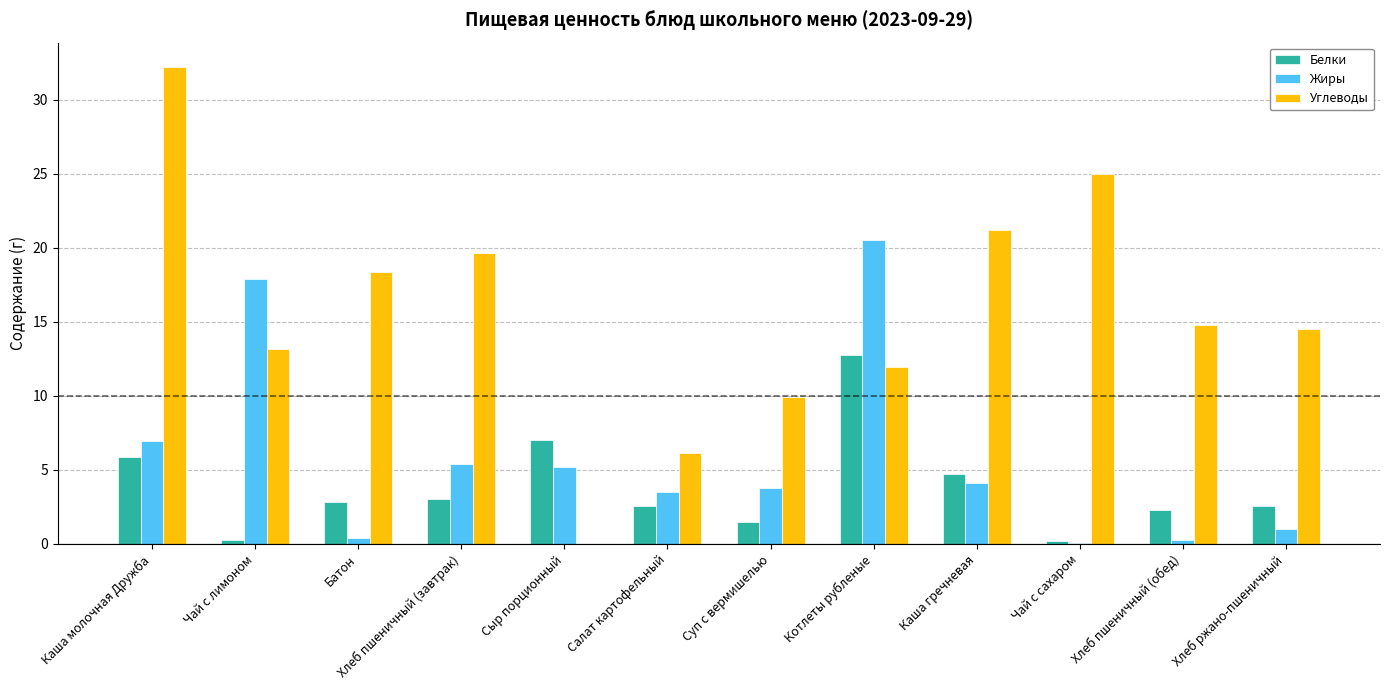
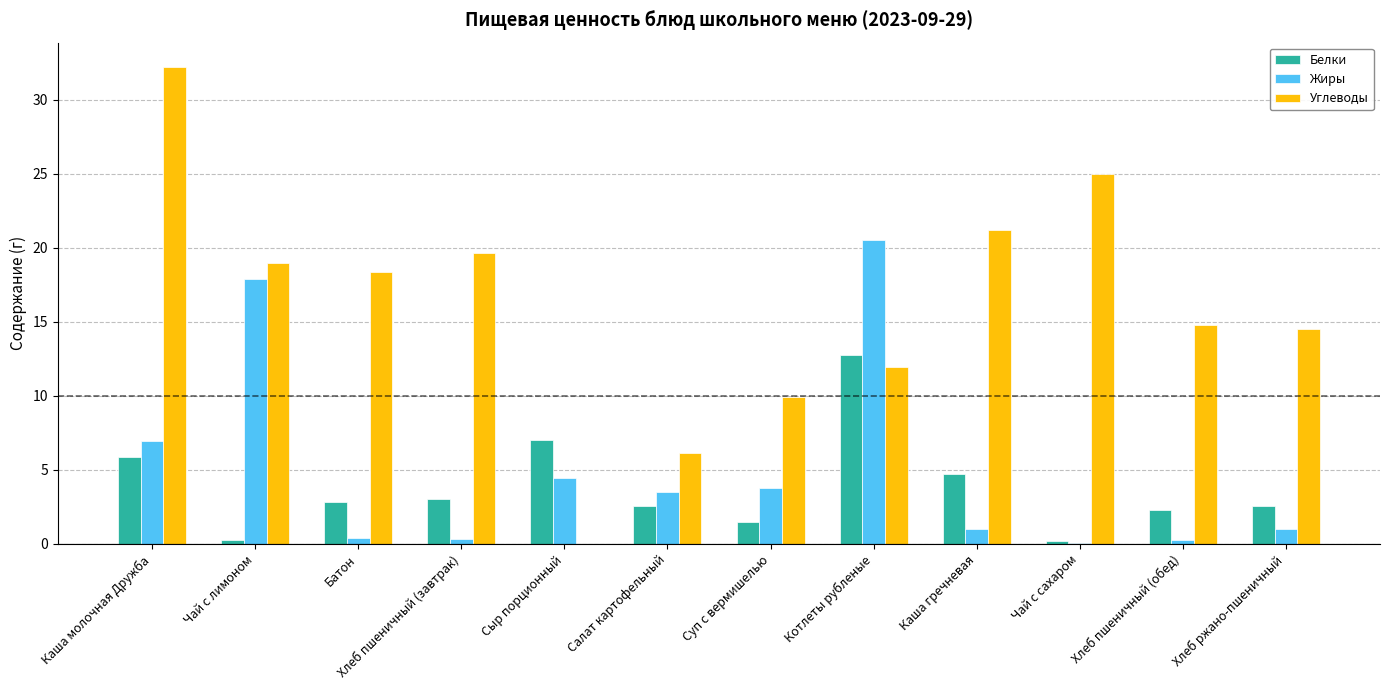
  {
    "Белки": {
      "Каша молочная Дружба": 5.9,
      "Чай с лимоном": 0.2,
      "Батон": 2.8,
      "Хлеб пшеничный (завтрак)": 3.0,
      "Сыр порционный": 7.0,
      "Салат картофельный": 2.6,
      "Суп с вермишелью": 1.5,
      "Котлеты рубленые": 12.7,
      "Каша гречневая": 4.7,
      "Чай с сахаром": 0.2,
      "Хлеб пшеничный (обед)": 2.3,
      "Хлеб ржано-пшеничный": 2.6
    },
    "Жиры": {
      "Каша молочная Дружба": 6.9,
      "Чай с лимоном": 17.9,
      "Батон": 0.4,
-     "Хлеб пшеничный (завтрак)": 5.4,
-     "Сыр порционный": 5.2,
+     "Хлеб пшеничный (завтрак)": 0.4,
+     "Сыр порционный": 4.5,
      "Салат картофельный": 3.5,
      "Суп с вермишелью": 3.8,
      "Котлеты рубленые": 20.5,
-     "Каша гречневая": 4.1,
+     "Каша гречневая": 1.0,
      "Хлеб пшеничный (обед)": 0.2,
      "Хлеб ржано-пшеничный": 1.0
    },
    "Углеводы": {
      "Каша молочная Дружба": 32.3,
-     "Чай с лимоном": 13.2,
+     "Чай с лимоном": 19.0,
      "Батон": 18.4,
      "Хлеб пшеничный (завтрак)": 19.7,
      "Сыр порционный": 0.0,
      "Салат картофельный": 6.1,
      "Суп с вермишелью": 9.9,
      "Котлеты рубленые": 11.9,
      "Каша гречневая": 21.2,
      "Чай с сахаром": 25.0,
      "Хлеб пшеничный (обед)": 14.8,
      "Хлеб ржано-пшеничный": 14.5
    }
  }
